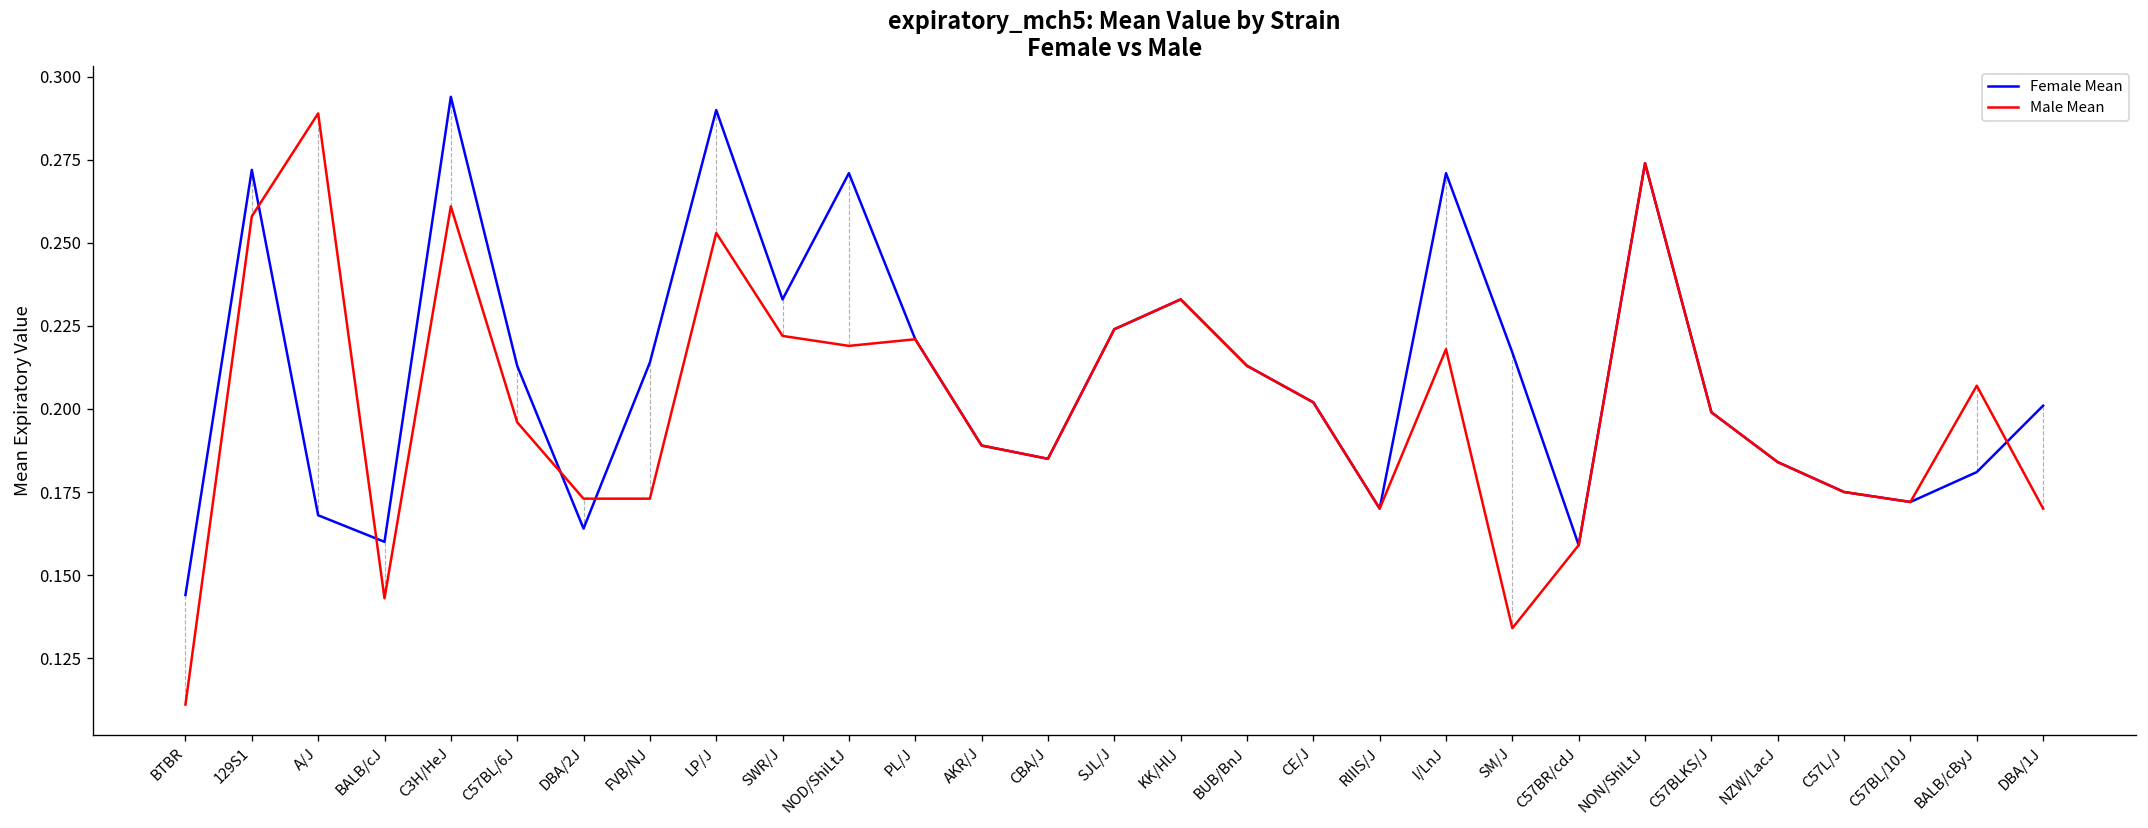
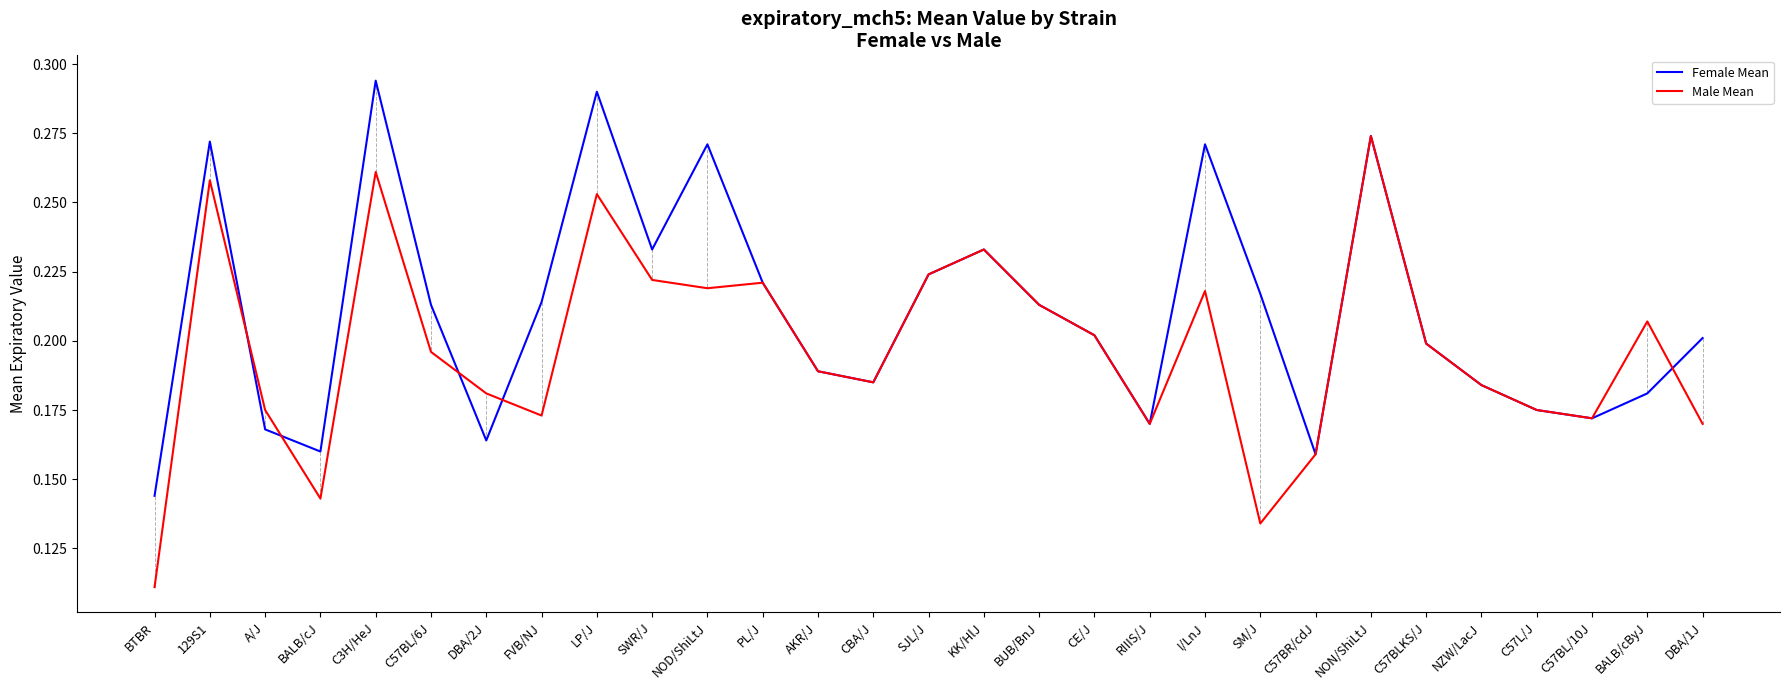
  {
    "Male Mean": {
-     "A/J": 0.289,
-     "DBA/2J": 0.173
+     "A/J": 0.175,
+     "DBA/2J": 0.181
    }
  }
